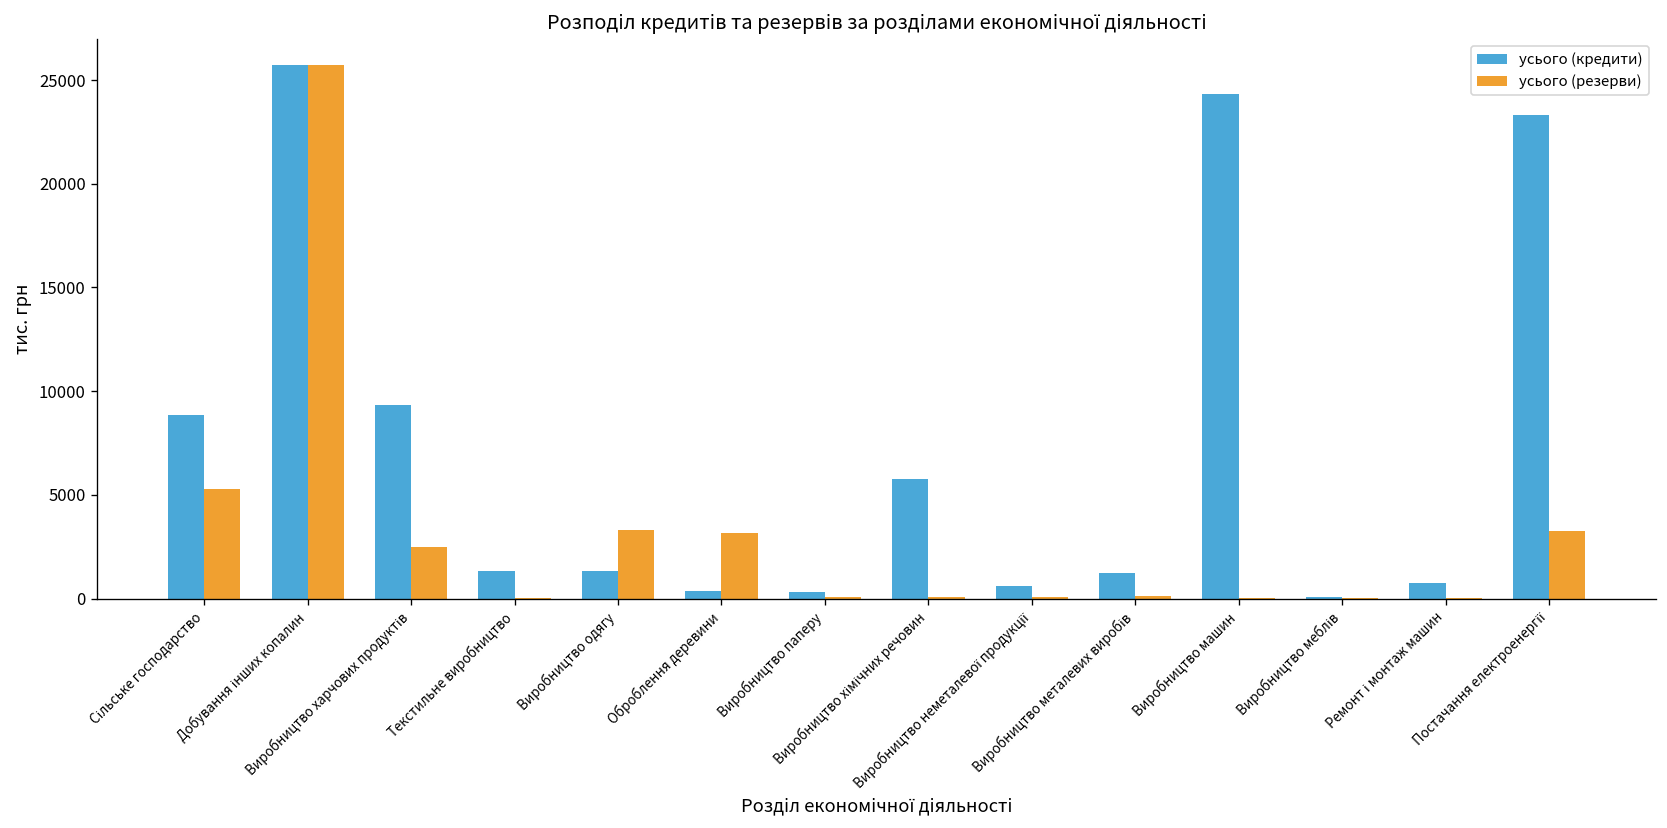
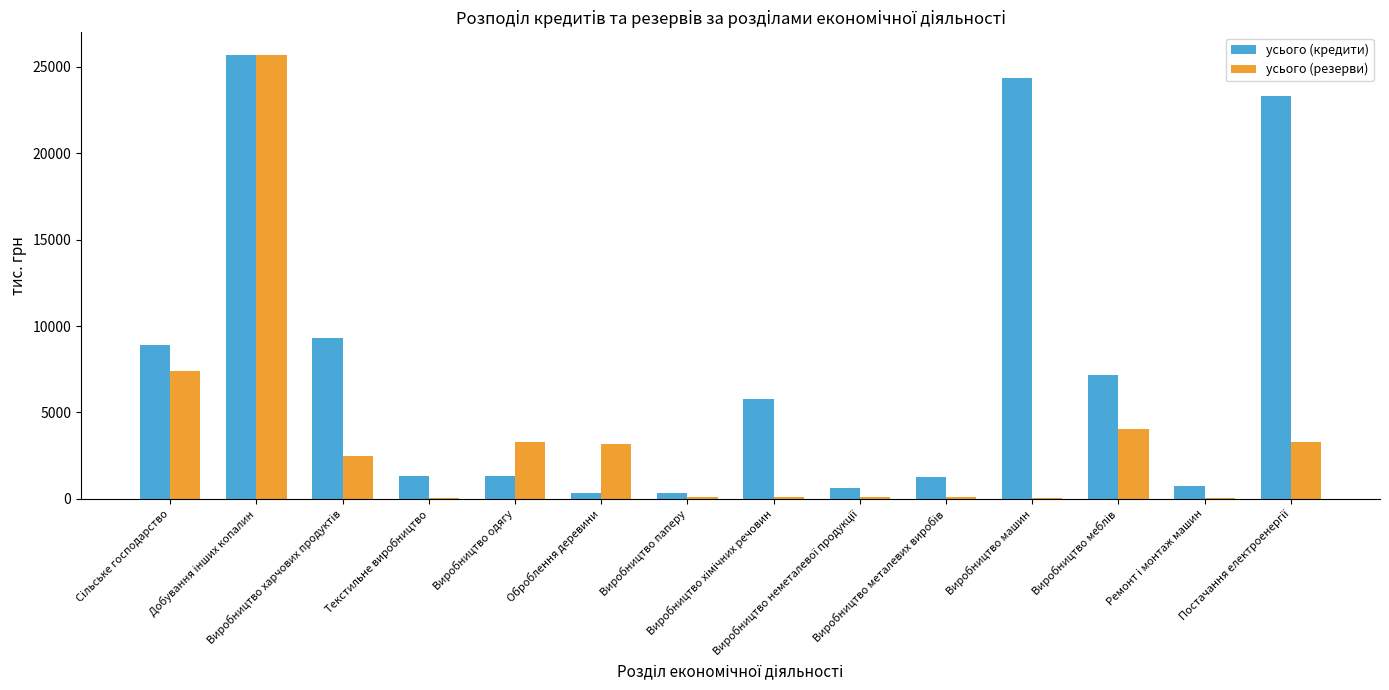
  {
    "усього (кредити)": {
      "Сільське господарство": 8900,
      "Добування інших копалин": 25700,
      "Виробництво харчових продуктів": 9300,
      "Текстильне виробництво": 1300,
      "Виробництво одягу": 1300,
      "Оброблення деревини": 400,
      "Виробництво паперу": 300,
      "Виробництво хімічних речовин": 5800,
      "Виробництво неметалевої продукції": 600,
      "Виробництво металевих виробів": 1300,
      "Виробництво машин": 24300,
-     "Виробництво меблів": 100,
+     "Виробництво меблів": 7200,
      "Ремонт і монтаж машин": 700,
      "Постачання електроенергії": 23300
    },
    "усього (резерви)": {
-     "Сільське господарство": 5300,
+     "Сільське господарство": 7400,
      "Добування інших копалин": 25700,
      "Виробництво харчових продуктів": 2500,
      "Виробництво одягу": 3300,
      "Оброблення деревини": 3200,
-     "Виробництво меблів": 0,
+     "Виробництво меблів": 4000,
      "Постачання електроенергії": 3300
    }
  }
